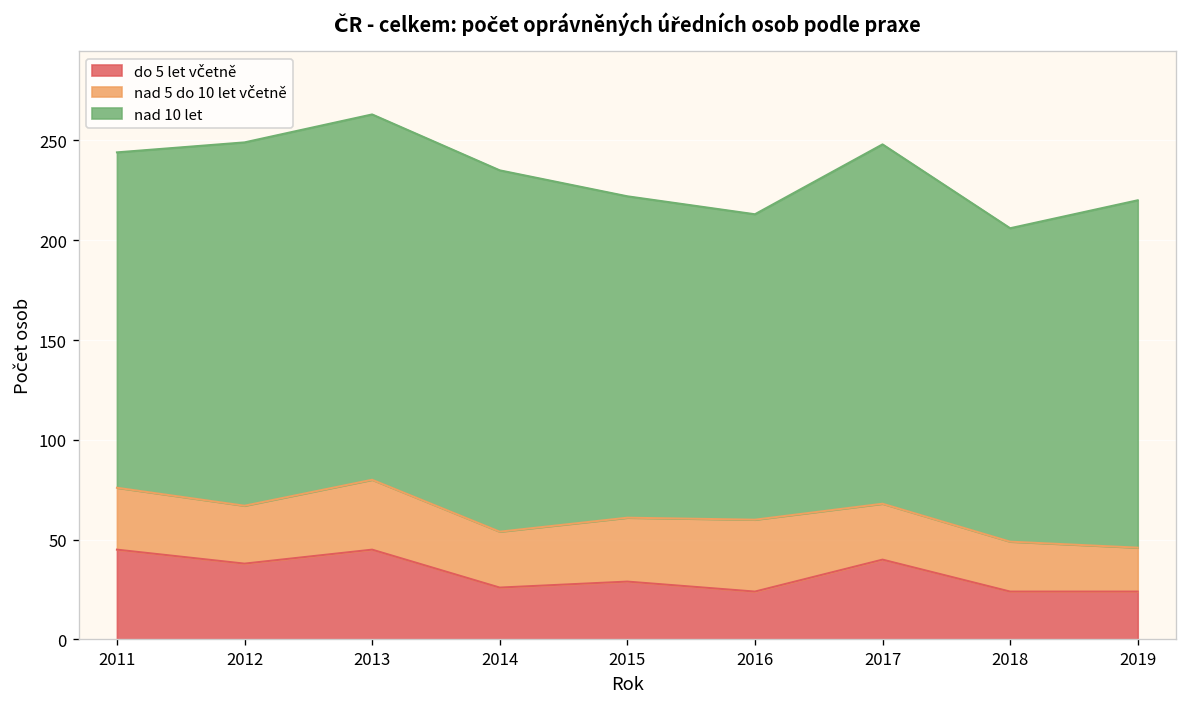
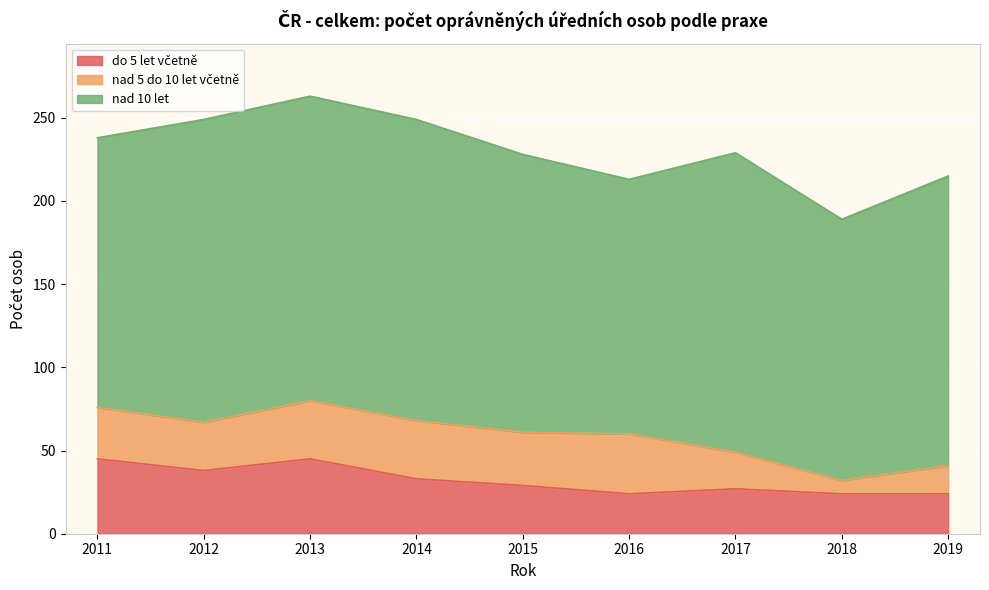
  {
    "do 5 let včetně": {
      "2011": 45,
      "2012": 38,
      "2013": 45,
-     "2014": 26,
+     "2014": 33,
      "2015": 29,
      "2016": 24,
-     "2017": 40,
+     "2017": 27,
      "2018": 24,
      "2019": 24
    },
    "nad 5 do 10 let včetně": {
      "2011": 31,
      "2012": 29,
      "2013": 35,
-     "2014": 28,
+     "2014": 35,
      "2015": 32,
      "2016": 36,
-     "2017": 28,
-     "2018": 25,
-     "2019": 22
+     "2017": 22,
+     "2018": 8,
+     "2019": 17
    },
    "nad 10 let": {
-     "2011": 168,
+     "2011": 162,
      "2012": 182,
      "2013": 183,
      "2014": 181,
-     "2015": 161,
+     "2015": 167,
      "2016": 153,
      "2017": 180,
      "2018": 157,
      "2019": 174
    }
  }
